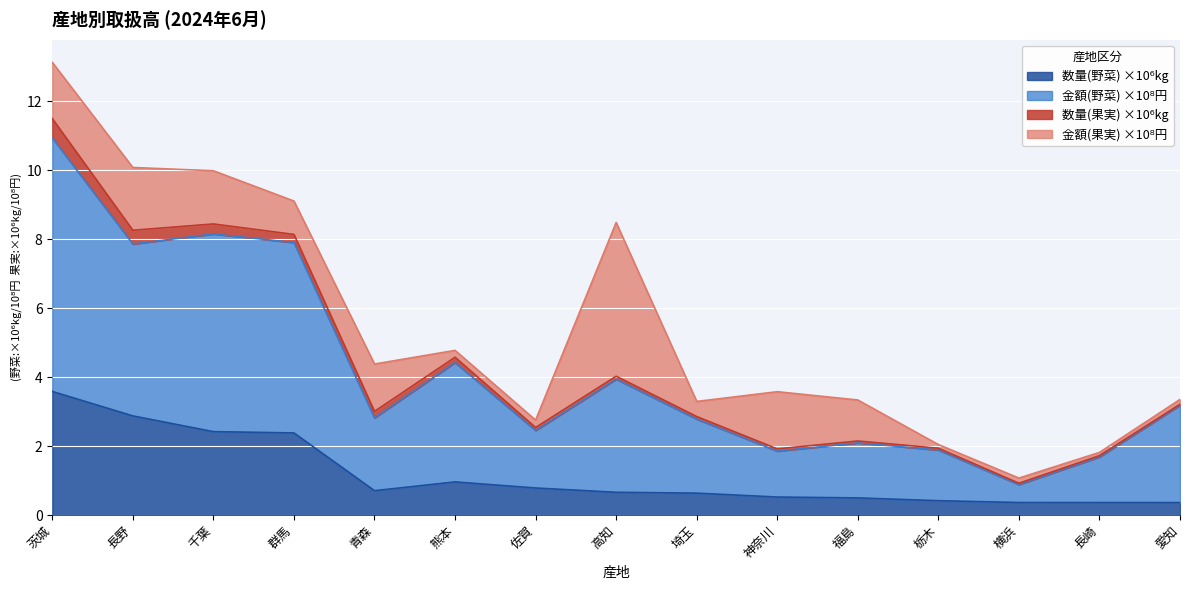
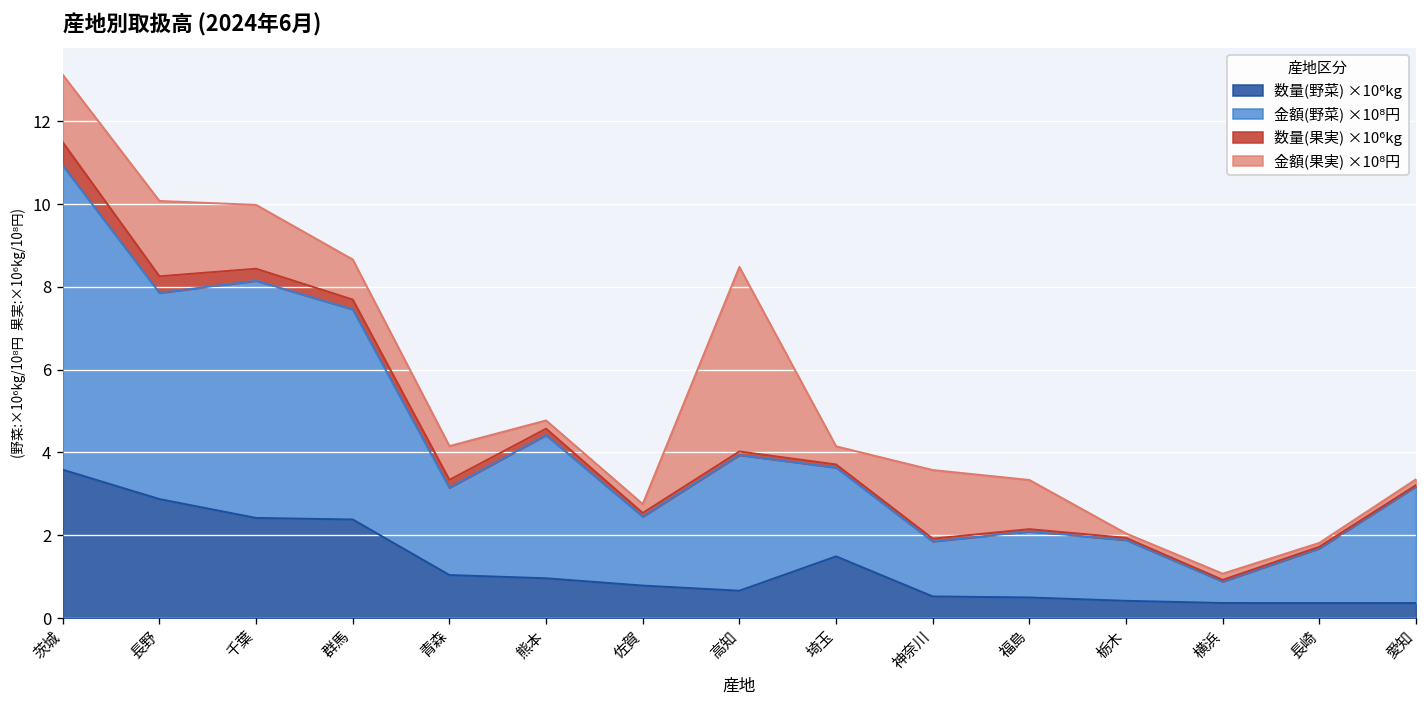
  {
    "数量(野菜) ×10⁶kg": {
      "茨城": 3.6,
      "長野": 2.9,
      "千葉": 2.4,
      "群馬": 2.4,
-     "青森": 0.7,
+     "青森": 1.0,
      "熊本": 1.0,
      "佐賀": 0.8,
      "高知": 0.7,
-     "埼玉": 0.6,
+     "埼玉": 1.5,
      "神奈川": 0.5,
      "福島": 0.5,
      "栃木": 0.4,
      "横浜": 0.4,
      "長崎": 0.4,
      "愛知": 0.4
    },
    "金額(野菜) ×10⁸円": {
      "茨城": 7.4,
      "長野": 5.0,
      "千葉": 5.7,
-     "群馬": 5.5,
+     "群馬": 5.1,
      "青森": 2.1,
      "熊本": 3.5,
      "佐賀": 1.7,
      "高知": 3.3
    },
    "数量(果実) ×10⁶kg": {
      "茨城": 0.6,
      "長野": 0.4,
      "千葉": 0.3,
      "群馬": 0.2,
      "青森": 0.2,
      "熊本": 0.2,
      "佐賀": 0.1,
      "高知": 0.1
    },
    "金額(果実) ×10⁸円": {
      "茨城": 1.6,
      "長野": 1.8,
      "千葉": 1.5,
      "群馬": 1.0,
-     "青森": 1.4,
+     "青森": 0.8,
      "熊本": 0.2,
      "佐賀": 0.2,
      "高知": 4.5,
      "埼玉": 0.4,
      "神奈川": 1.7,
      "福島": 1.2,
      "栃木": 0.1,
      "横浜": 0.1,
      "長崎": 0.1,
      "愛知": 0.1
    }
  }
